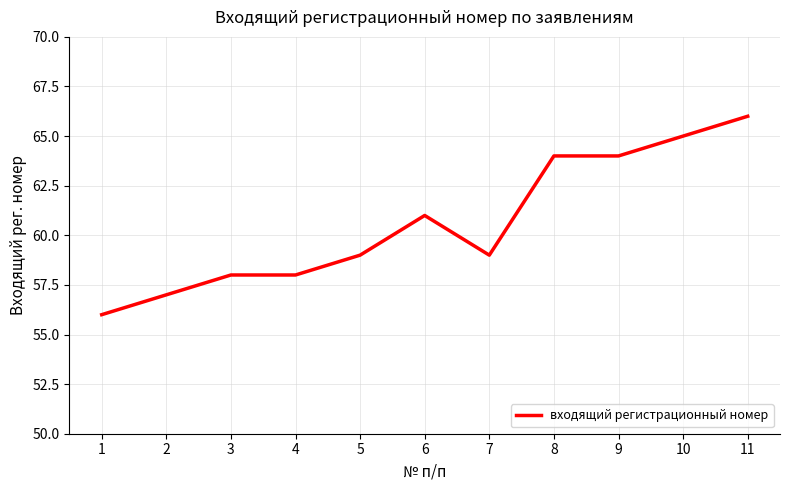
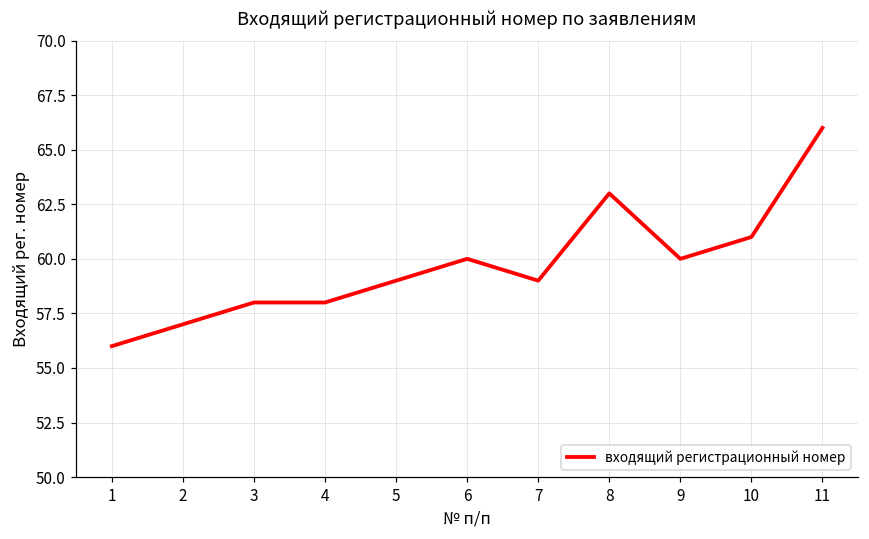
  {
    "1": 56,
    "2": 57,
    "3": 58,
    "4": 58,
    "5": 59,
-   "6": 61,
+   "6": 60,
    "7": 59,
-   "8": 64,
-   "9": 64,
-   "10": 65,
+   "8": 63,
+   "9": 60,
+   "10": 61,
    "11": 66
  }
